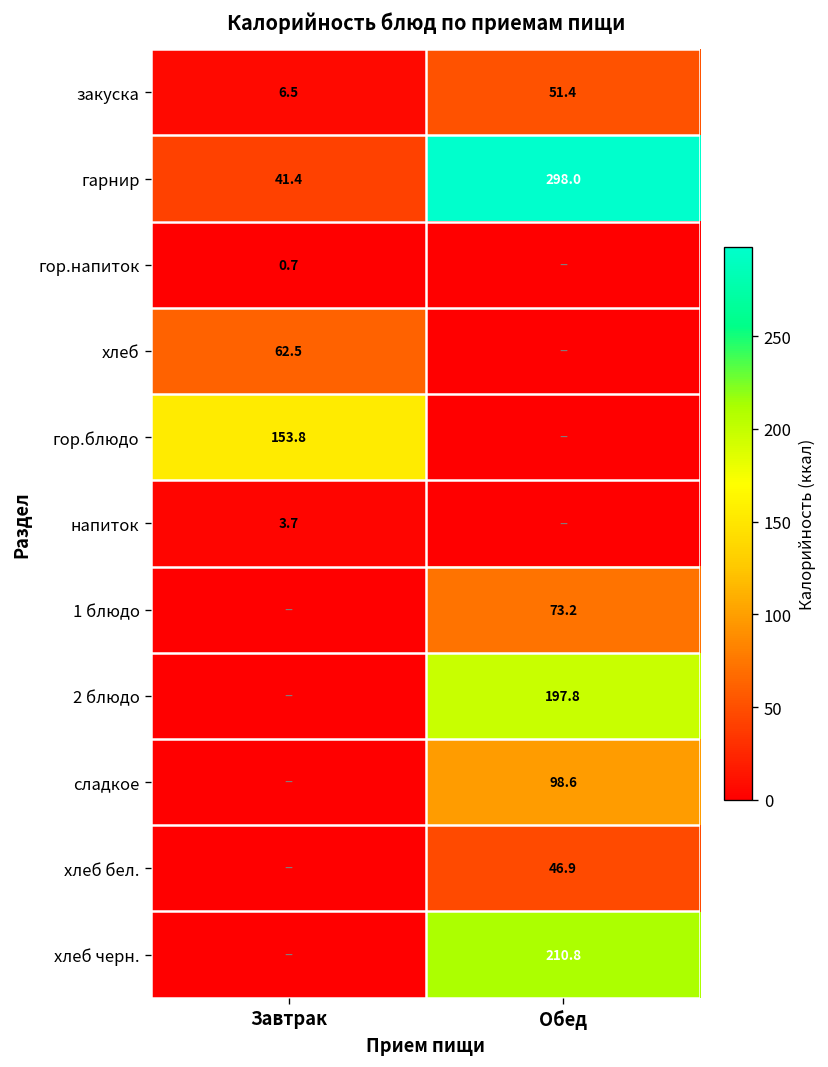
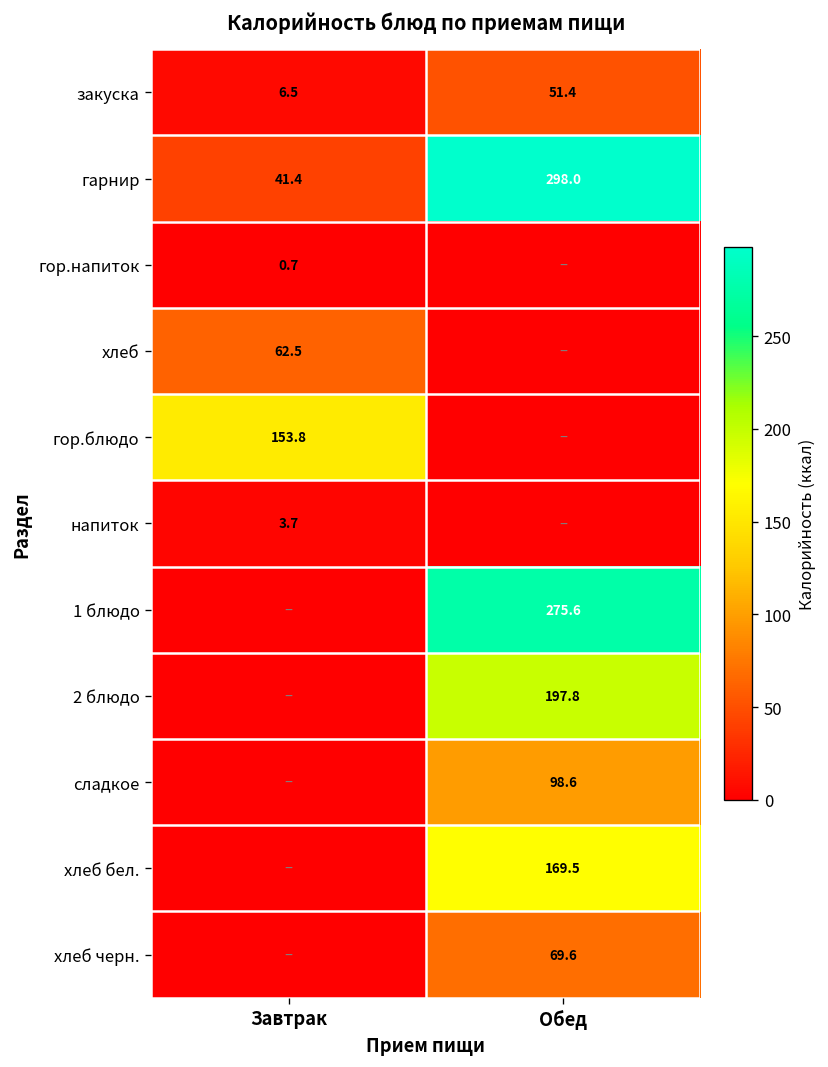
  {
    "закуска": {
      "Завтрак": 6.5,
      "Обед": 51.4
    },
    "гарнир": {
      "Завтрак": 41.4,
      "Обед": 298.0
    },
    "гор.напиток": {
      "Завтрак": 0.7
    },
    "хлеб": {
      "Завтрак": 62.5
    },
    "гор.блюдо": {
      "Завтрак": 153.8
    },
    "напиток": {
      "Завтрак": 3.7
    },
    "1 блюдо": {
-     "Обед": 73.2
+     "Обед": 275.6
    },
    "2 блюдо": {
      "Обед": 197.8
    },
    "сладкое": {
      "Обед": 98.6
    },
    "хлеб бел.": {
-     "Обед": 46.9
+     "Обед": 169.5
    },
    "хлеб черн.": {
-     "Обед": 210.8
+     "Обед": 69.6
    }
  }
